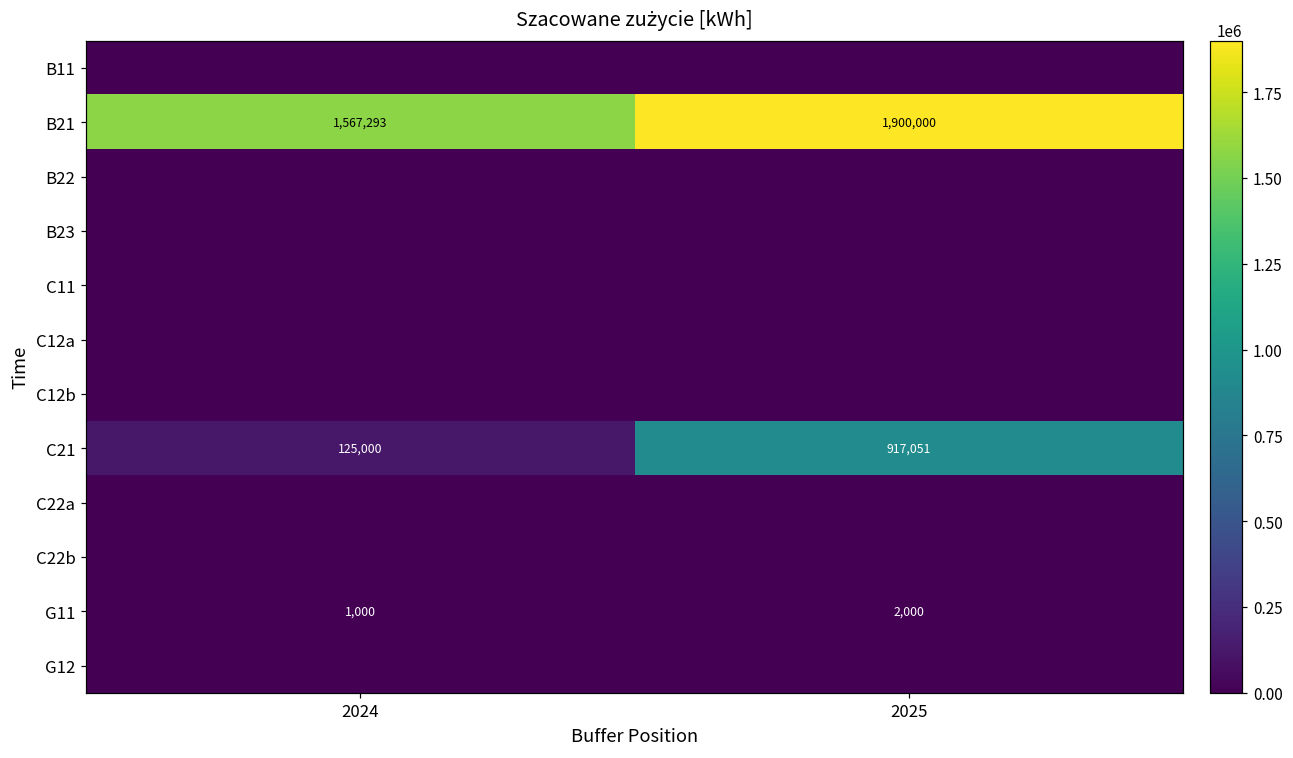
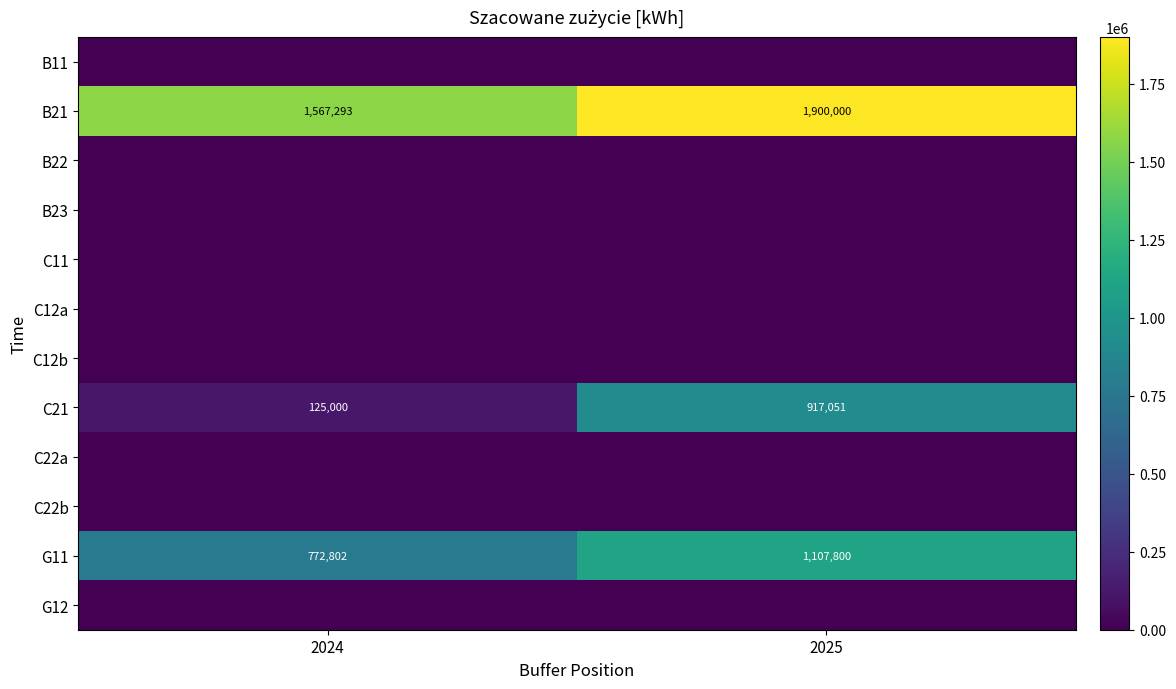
  {
    "B21": {
      "2024": "1,567,293",
      "2025": "1,900,000"
    },
    "C21": {
      "2024": "125,000",
      "2025": "917,051"
    },
    "G11": {
-     "2024": "1,000",
-     "2025": "2,000"
+     "2024": "772,802",
+     "2025": "1,107,800"
    }
  }
